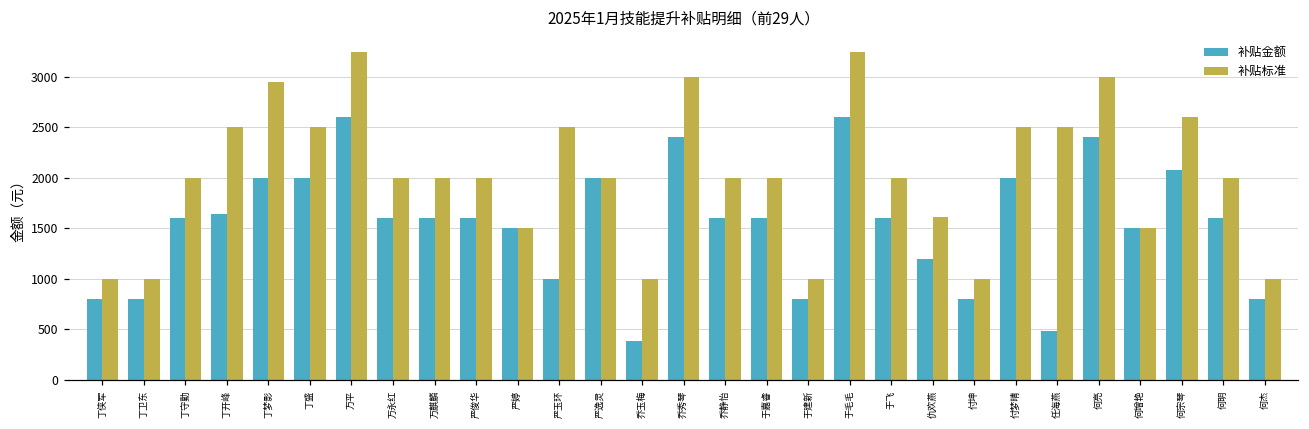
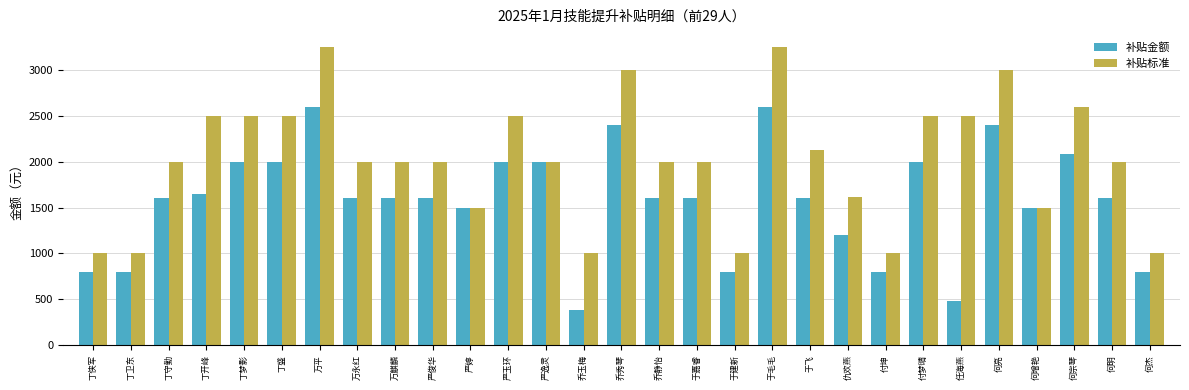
  {
    "补贴金额": {
      "丁侠军": 800,
      "丁卫东": 800,
      "丁守勤": 1600,
      "丁开峰": 1600,
      "丁梦影": 2000,
      "丁盛": 2000,
      "万平": 2600,
      "万永红": 1600,
      "万麒麟": 1600,
      "严俊华": 1600,
      "严婷": 1500,
-     "严玉环": 1000,
+     "严玉环": 2000,
      "严逸灵": 2000,
      "乔玉梅": 400,
      "乔秀琴": 2400,
      "乔静怡": 1600,
      "于嘉睿": 1600,
      "于建新": 800,
      "于毛毛": 2600,
      "于飞": 1600,
      "仇欢燕": 1200,
      "付坤": 800,
      "付梦晴": 2000,
      "任海燕": 500,
      "何亮": 2400,
      "何增艳": 1500,
      "何宗琴": 2100,
      "何明": 1600,
      "何杰": 800
    },
    "补贴标准": {
      "丁侠军": 1000,
      "丁卫东": 1000,
      "丁守勤": 2000,
      "丁开峰": 2500,
-     "丁梦影": 2900,
+     "丁梦影": 2500,
      "丁盛": 2500,
      "万平": 3300,
      "万永红": 2000,
      "万麒麟": 2000,
      "严俊华": 2000,
      "严婷": 1500,
      "严玉环": 2500,
      "严逸灵": 2000,
      "乔玉梅": 1000,
      "乔秀琴": 3000,
      "乔静怡": 2000,
      "于嘉睿": 2000,
      "于建新": 1000,
      "于毛毛": 3300,
-     "于飞": 2000,
+     "于飞": 2100,
      "仇欢燕": 1600,
      "付坤": 1000,
      "付梦晴": 2500,
      "任海燕": 2500,
      "何亮": 3000,
      "何增艳": 1500,
      "何宗琴": 2600,
      "何明": 2000,
      "何杰": 1000
    }
  }
